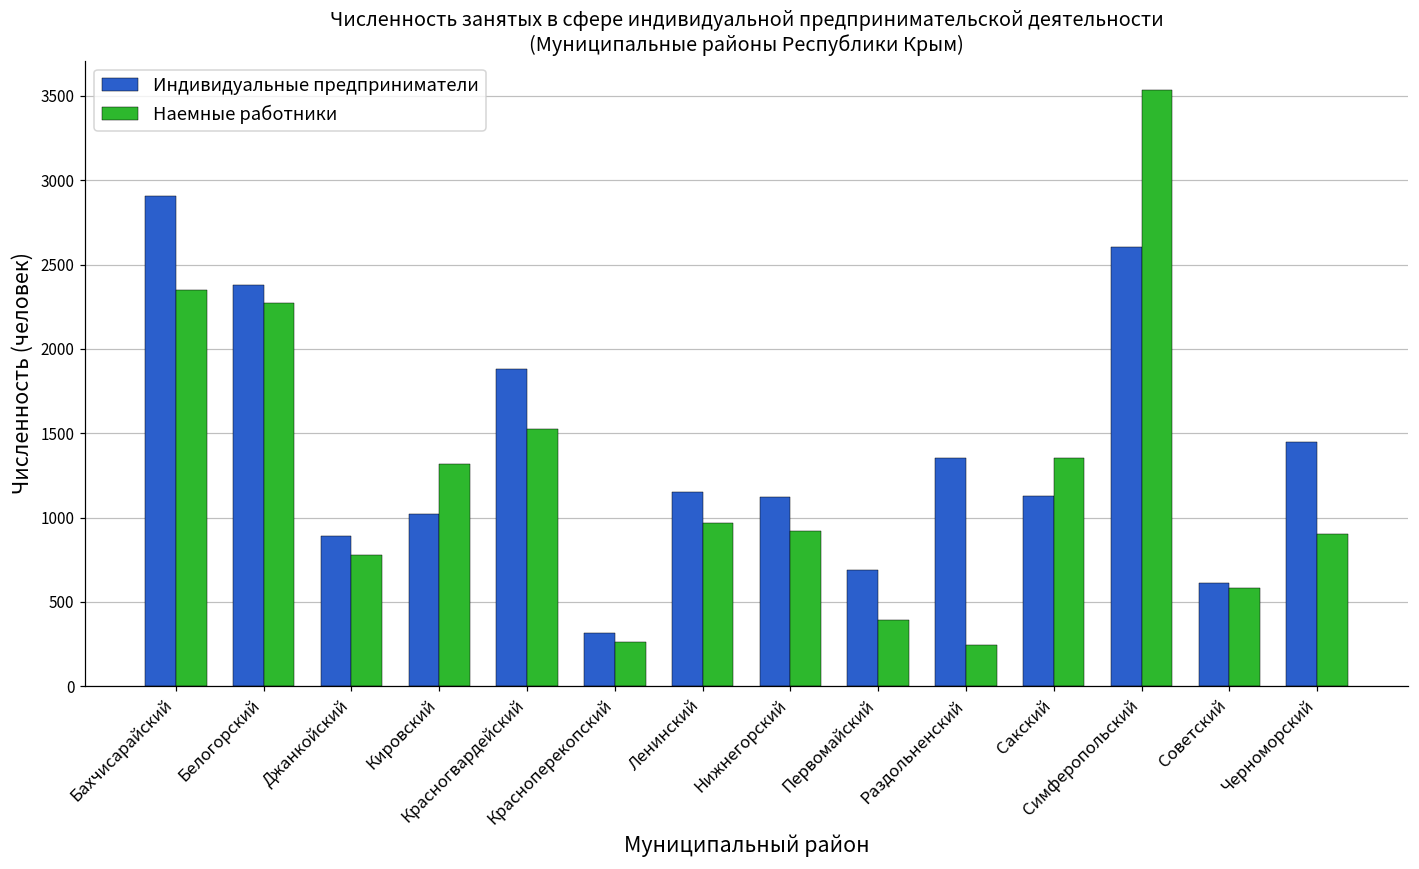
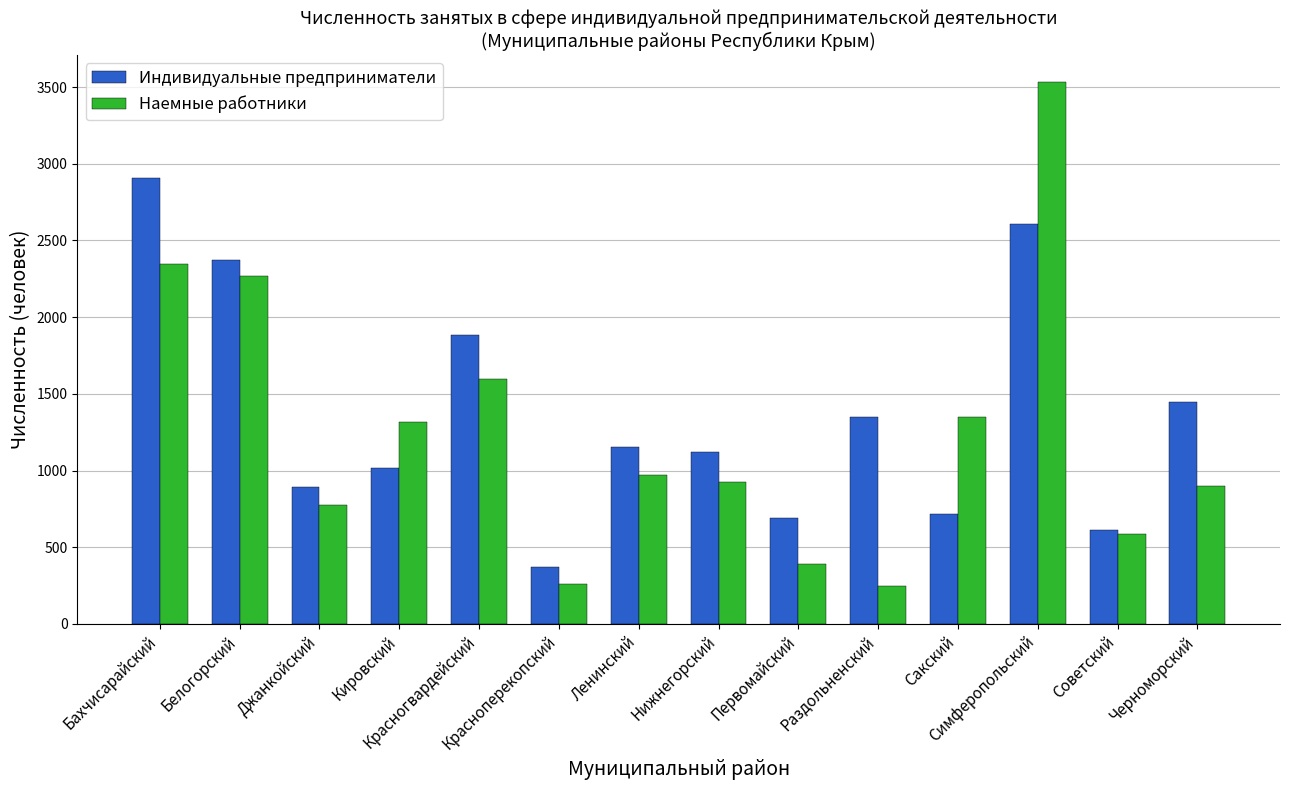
  {
    "Индивидуальные предприниматели": {
      "Бахчисарайский": 2910,
      "Белогорский": 2380,
      "Джанкойский": 890,
      "Кировский": 1020,
      "Красногвардейский": 1880,
-     "Красноперекопский": 320,
+     "Красноперекопский": 370,
      "Ленинский": 1150,
      "Нижнегорский": 1120,
      "Первомайский": 690,
      "Раздольненский": 1350,
-     "Сакский": 1130,
+     "Сакский": 710,
      "Симферопольский": 2610,
      "Советский": 610,
      "Черноморский": 1450
    },
    "Наемные работники": {
      "Бахчисарайский": 2350,
      "Белогорский": 2270,
      "Джанкойский": 780,
      "Кировский": 1320,
-     "Красногвардейский": 1530,
+     "Красногвардейский": 1600,
      "Красноперекопский": 260,
      "Ленинский": 970,
      "Нижнегорский": 920,
      "Первомайский": 390,
      "Раздольненский": 250,
      "Сакский": 1350,
      "Симферопольский": 3530,
      "Советский": 590,
      "Черноморский": 900
    }
  }
